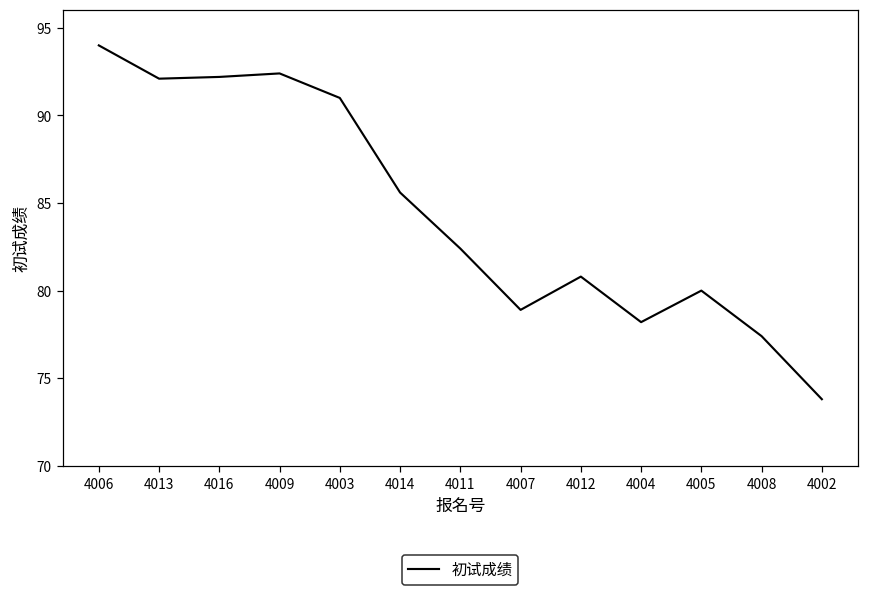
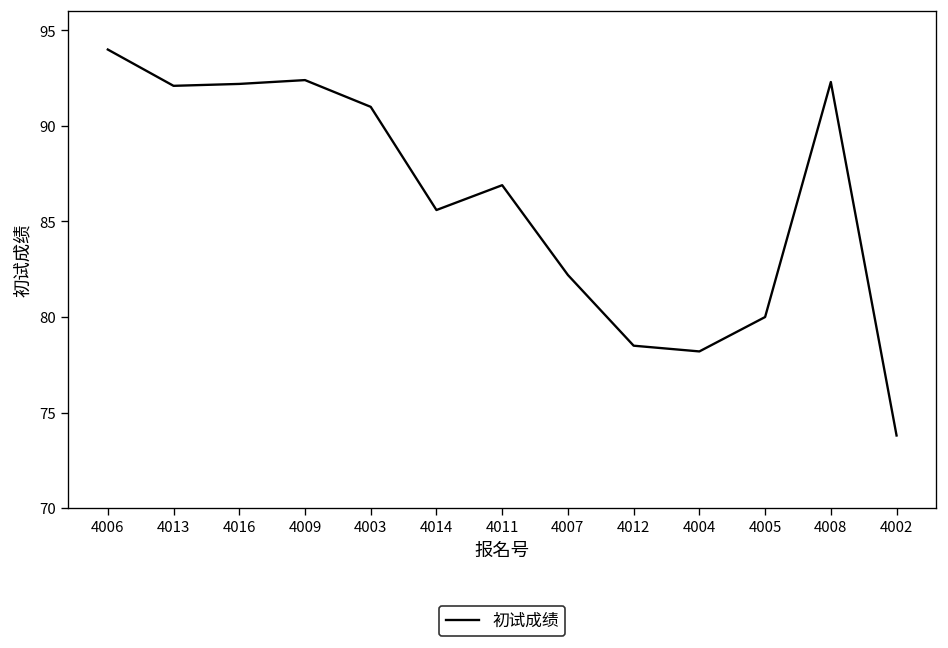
  {
    "4006": 94.0,
    "4013": 92.1,
    "4016": 92.2,
    "4009": 92.4,
    "4003": 91.0,
    "4014": 85.6,
-   "4011": 82.4,
-   "4007": 78.9,
-   "4012": 80.8,
+   "4011": 86.9,
+   "4007": 82.2,
+   "4012": 78.5,
    "4004": 78.2,
    "4005": 80.0,
-   "4008": 77.4,
+   "4008": 92.3,
    "4002": 73.8
  }
